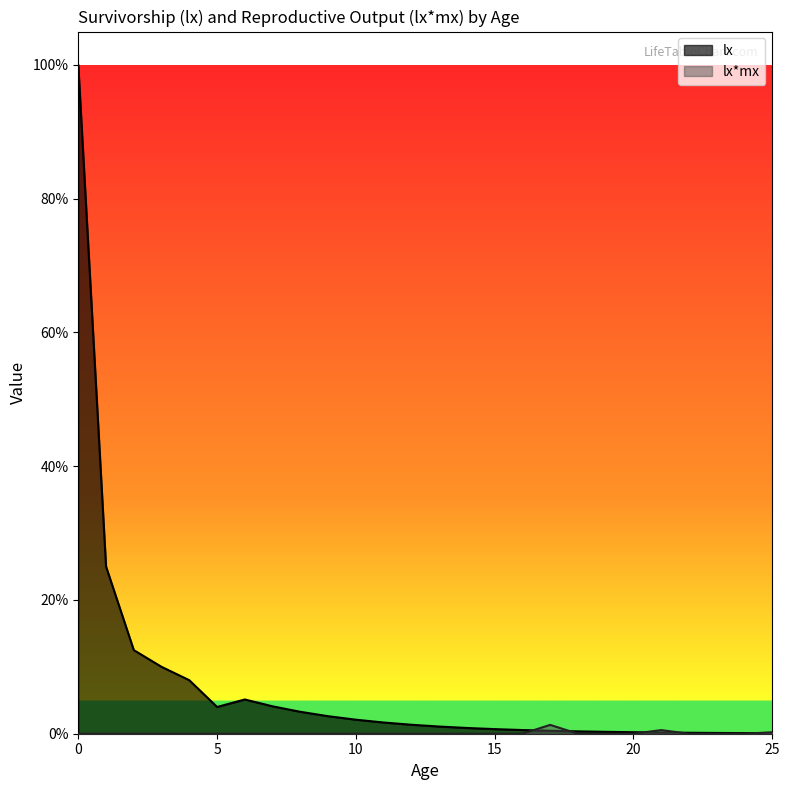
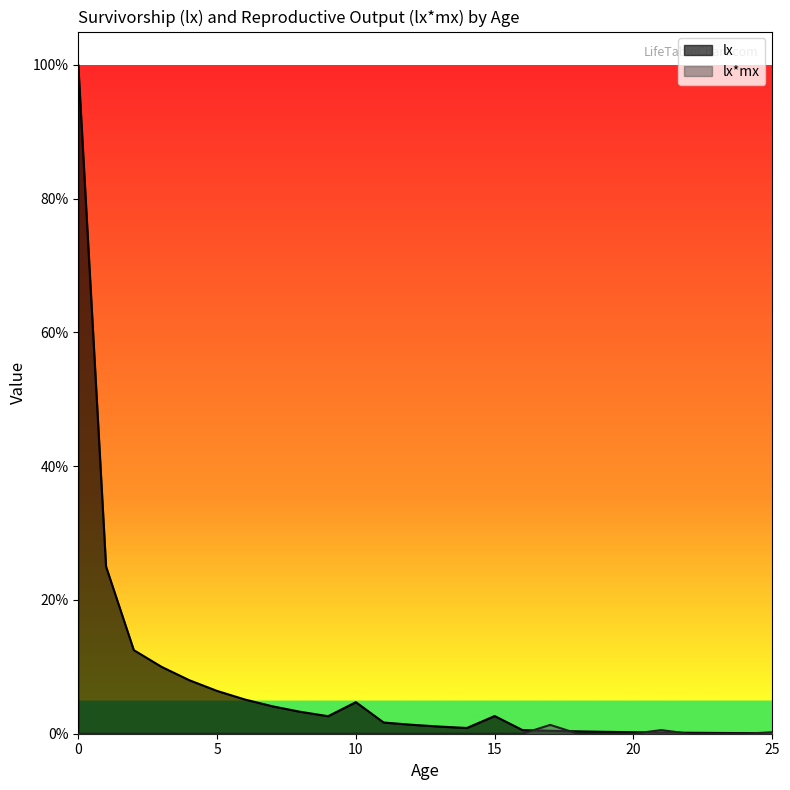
  {
    "lx": {
      "0": "100%",
-     "5": "4%",
-     "10": "2%",
-     "15": "1%"
+     "5": "6%",
+     "10": "5%",
+     "15": "3%"
    },
    "lx*mx": {
      "0": "0%",
      "5": "0%",
      "10": "0%",
      "15": "0%"
    }
  }
